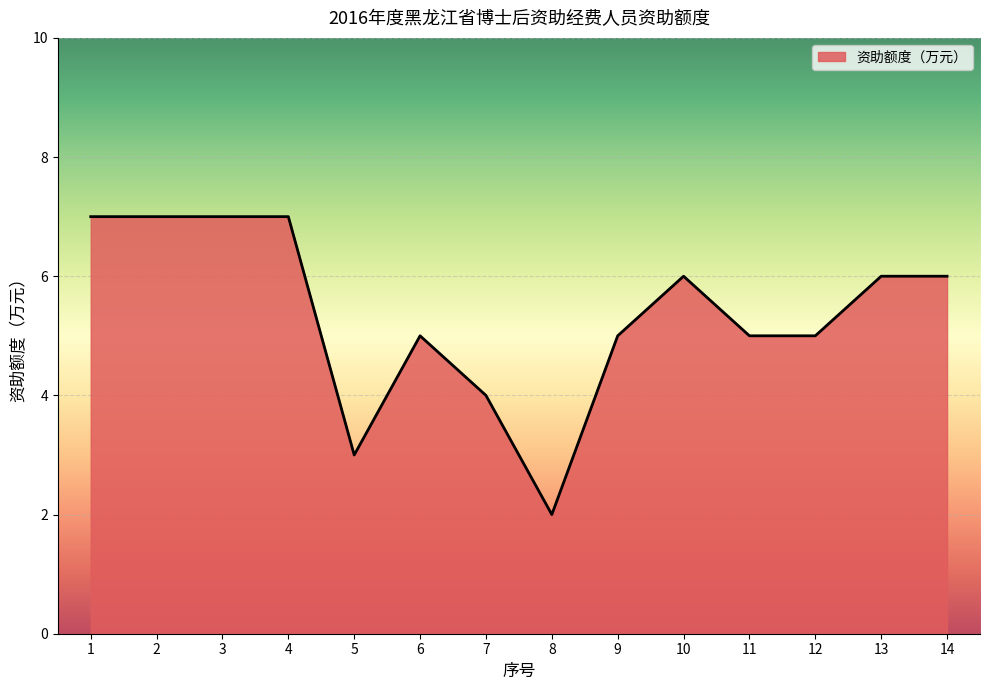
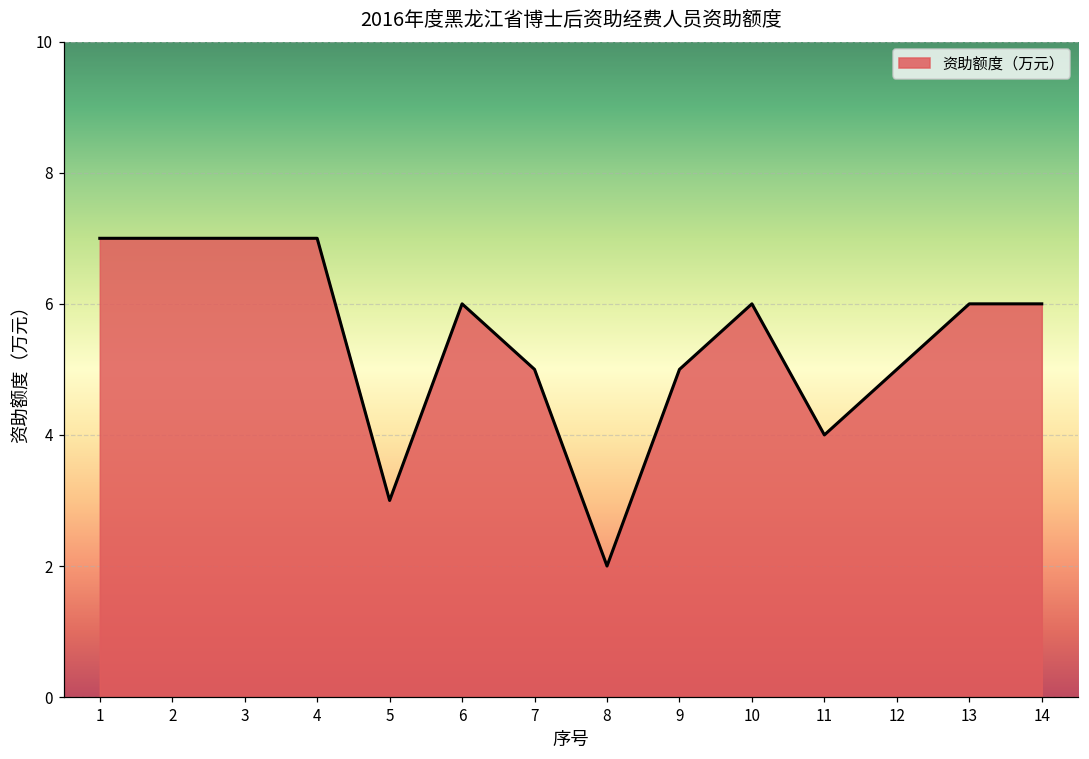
  {
    "1": 7,
    "2": 7,
    "3": 7,
    "4": 7,
    "5": 3,
-   "6": 5,
-   "7": 4,
+   "6": 6,
+   "7": 5,
    "8": 2,
    "9": 5,
    "10": 6,
-   "11": 5,
+   "11": 4,
    "12": 5,
    "13": 6,
    "14": 6
  }
